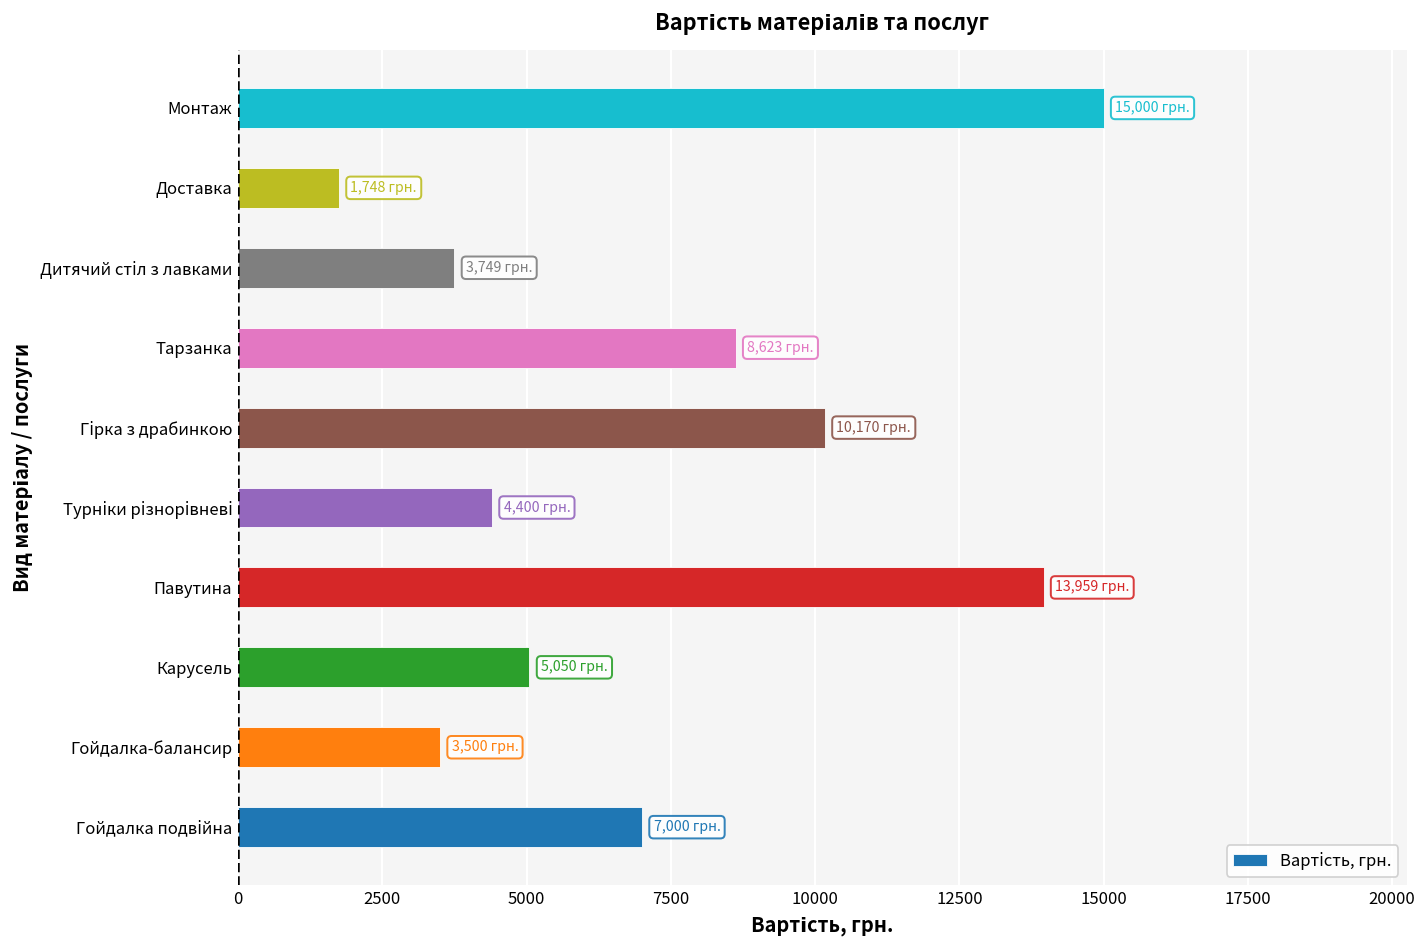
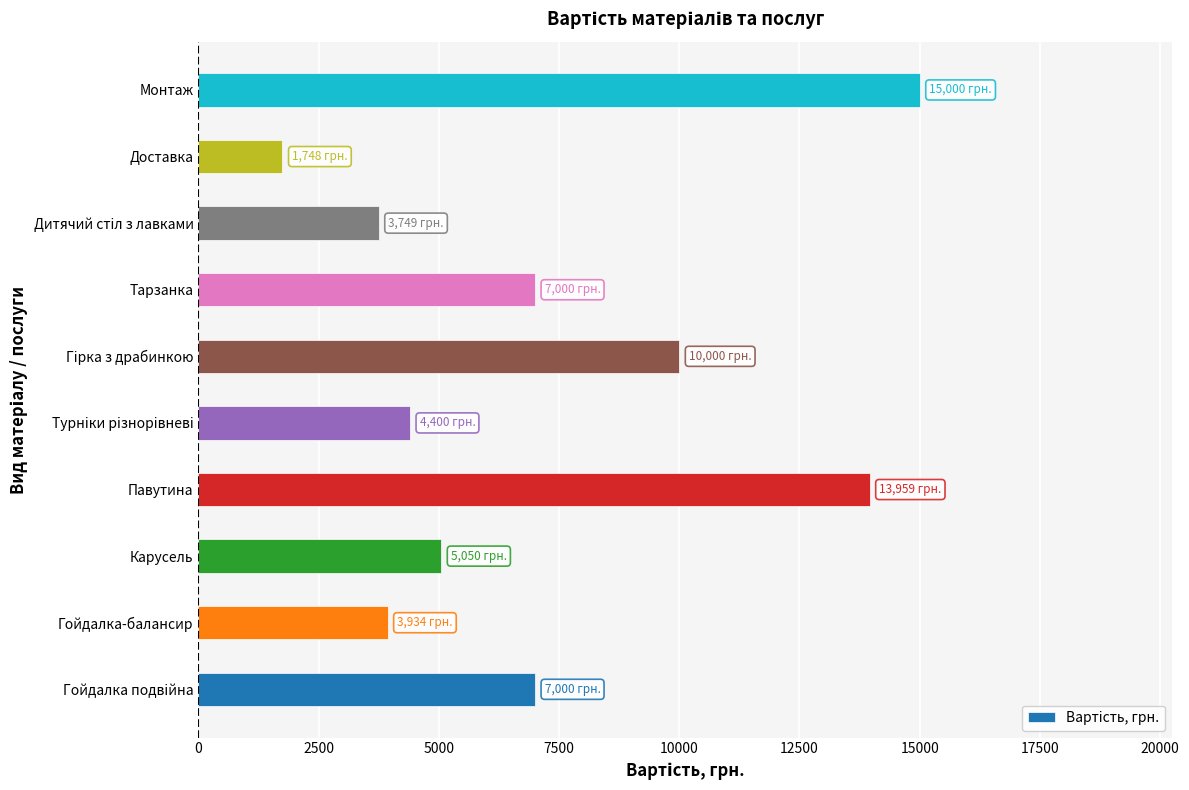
  {
-   "Тарзанка": "8,623",
-   "Гірка з драбинкою": "10,170",
-   "Гойдалка-балансир": "3,500"
+   "Тарзанка": "7,000",
+   "Гірка з драбинкою": "10,000",
+   "Гойдалка-балансир": "3,934"
  }
